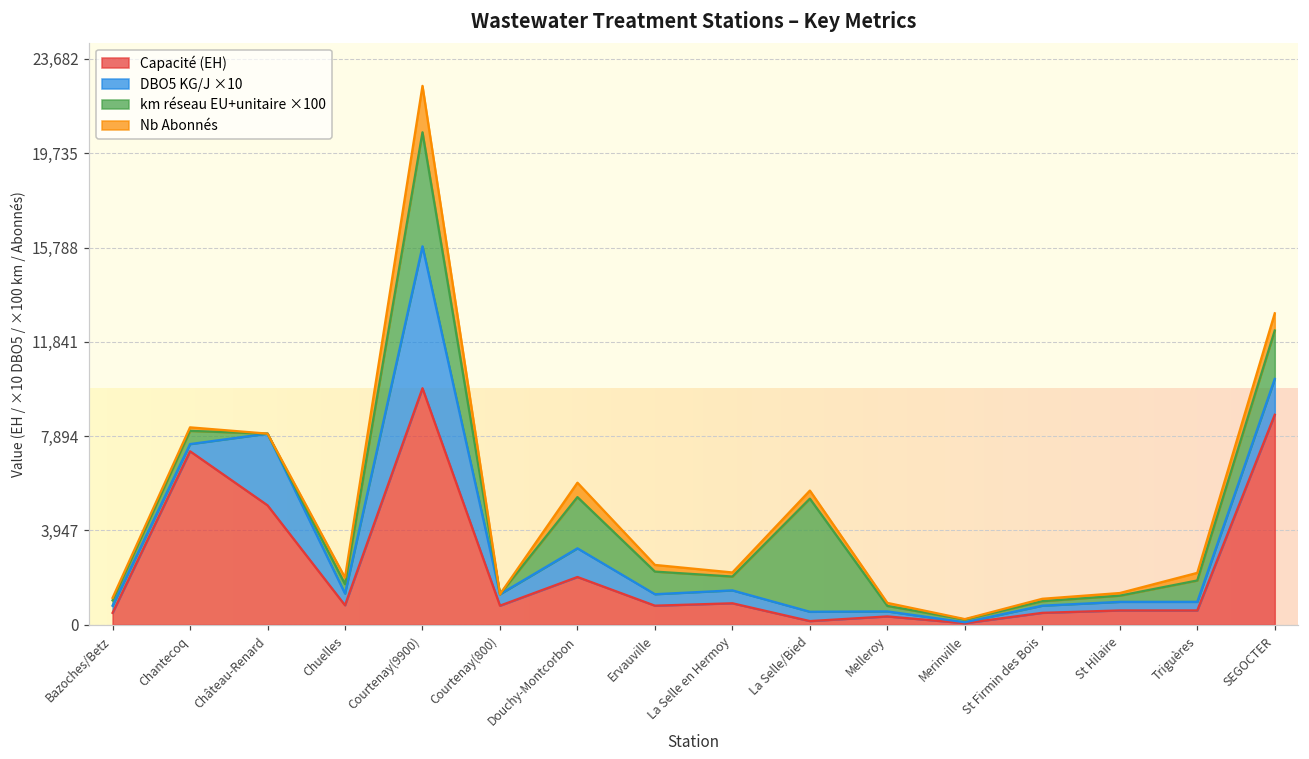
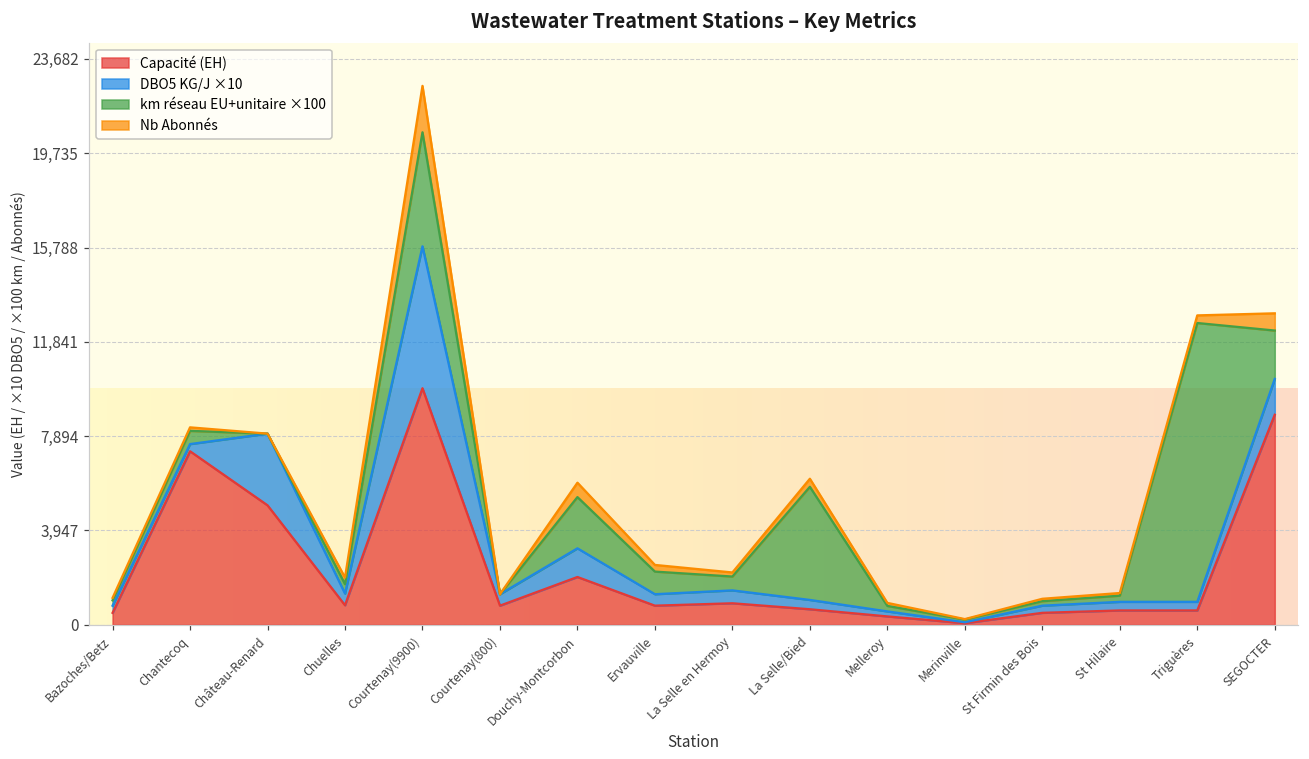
  {
    "Capacité (EH)": {
      "Bazoches/Betz": "500",
      "Chantecoq": "7,300",
      "Château-Renard": "5,000",
      "Chuelles": "800",
      "Courtenay(9900)": "9,900",
      "Courtenay(800)": "800",
      "Douchy-Montcorbon": "2,000",
      "Ervauville": "800",
      "La Selle en Hermoy": "900",
-     "La Selle/Bied": "200",
+     "La Selle/Bied": "700",
      "Melleroy": "400",
      "St Firmin des Bois": "500",
      "St Hilaire": "600",
      "Triguères": "600",
      "SEGOCTER": "8,800"
    },
    "DBO5 KG/J ×10": {
      "Bazoches/Betz": "300",
      "Chantecoq": "300",
      "Chuelles": "500",
      "Courtenay(9900)": "5,900",
      "Douchy-Montcorbon": "1,200",
      "Ervauville": "500",
      "La Selle en Hermoy": "500",
      "La Selle/Bied": "400",
      "Melleroy": "200",
      "St Firmin des Bois": "300",
      "St Hilaire": "400",
      "Triguères": "400",
      "SEGOCTER": "1,500"
    },
    "km réseau EU+unitaire ×100": {
      "Chantecoq": "600",
      "Chuelles": "400",
      "Courtenay(9900)": "4,800",
      "Douchy-Montcorbon": "2,100",
      "Ervauville": "900",
      "La Selle en Hermoy": "600",
      "La Selle/Bied": "4,700",
      "Melleroy": "200",
-     "Triguères": "900",
+     "Triguères": "11,700",
      "SEGOCTER": "2,000"
    },
    "Nb Abonnés": {
      "Chantecoq": "100",
      "Chuelles": "300",
      "Courtenay(9900)": "1,900",
      "Douchy-Montcorbon": "600",
      "Ervauville": "300",
      "La Selle en Hermoy": "200",
      "La Selle/Bied": "300",
      "Melleroy": "100",
      "Triguères": "300",
      "SEGOCTER": "700"
    }
  }
